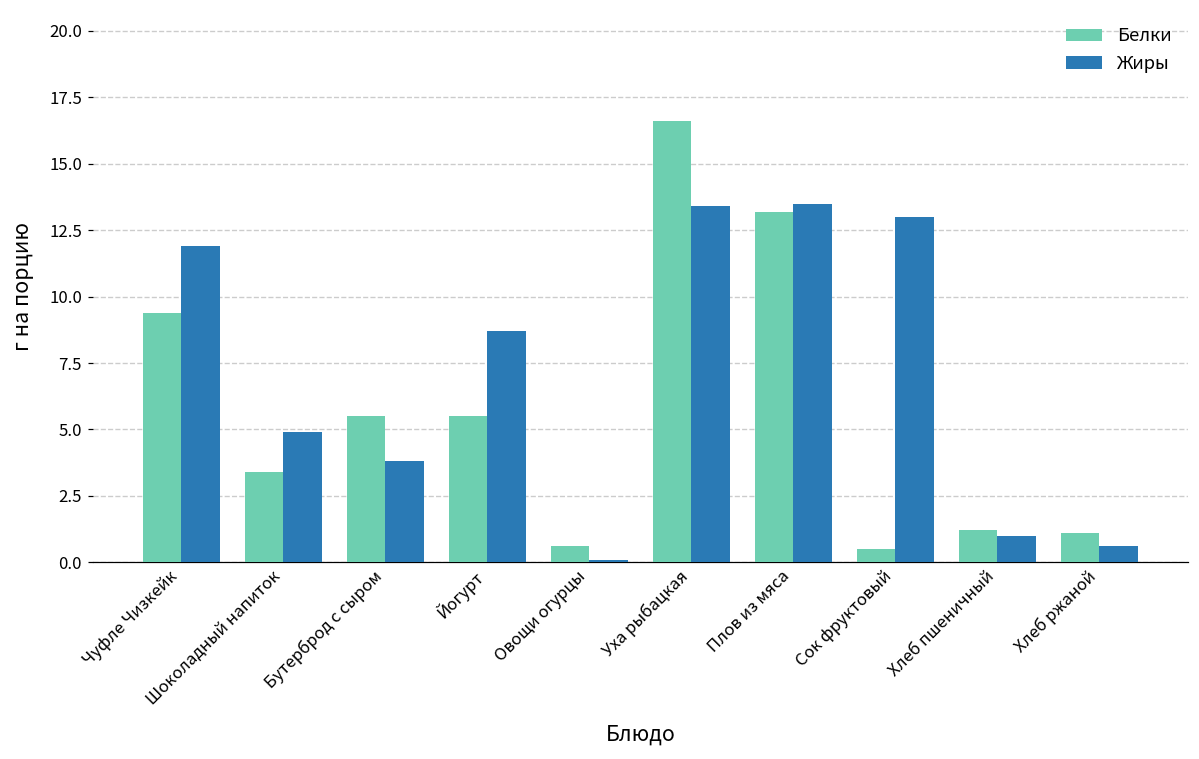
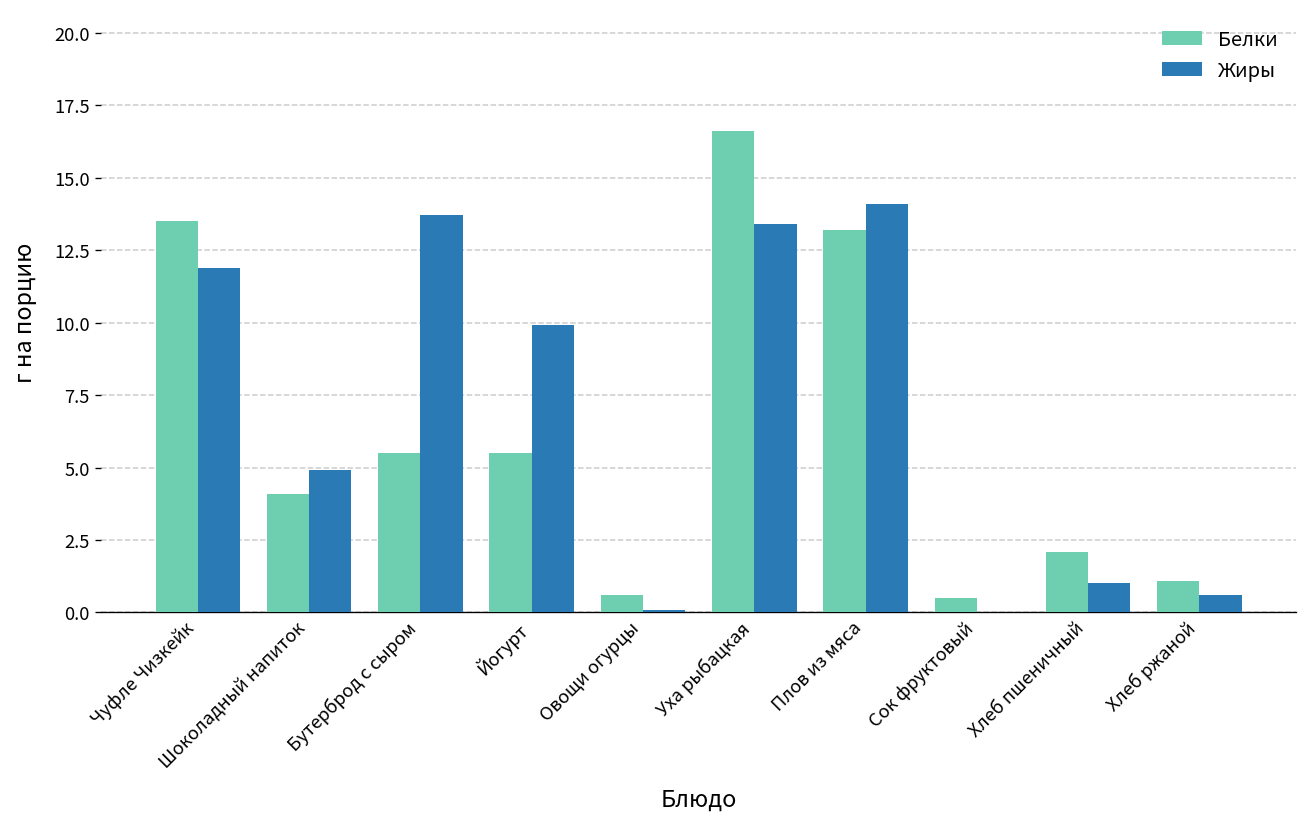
  {
    "Белки": {
-     "Чуфле Чизкейк": 9.4,
-     "Шоколадный напиток": 3.4,
+     "Чуфле Чизкейк": 13.5,
+     "Шоколадный напиток": 4.1,
      "Бутерброд с сыром": 5.5,
      "Йогурт": 5.5,
      "Овощи огурцы": 0.6,
      "Уха рыбацкая": 16.6,
      "Плов из мяса": 13.2,
      "Сок фруктовый": 0.5,
-     "Хлеб пшеничный": 1.2,
+     "Хлеб пшеничный": 2.1,
      "Хлеб ржаной": 1.1
    },
    "Жиры": {
      "Чуфле Чизкейк": 11.9,
      "Шоколадный напиток": 4.9,
-     "Бутерброд с сыром": 3.8,
-     "Йогурт": 8.7,
+     "Бутерброд с сыром": 13.7,
+     "Йогурт": 9.9,
      "Уха рыбацкая": 13.4,
-     "Плов из мяса": 13.5,
-     "Сок фруктовый": 13,
+     "Плов из мяса": 14.1,
+     "Сок фруктовый": 0,
      "Хлеб пшеничный": 1.0,
      "Хлеб ржаной": 0.6
    }
  }
